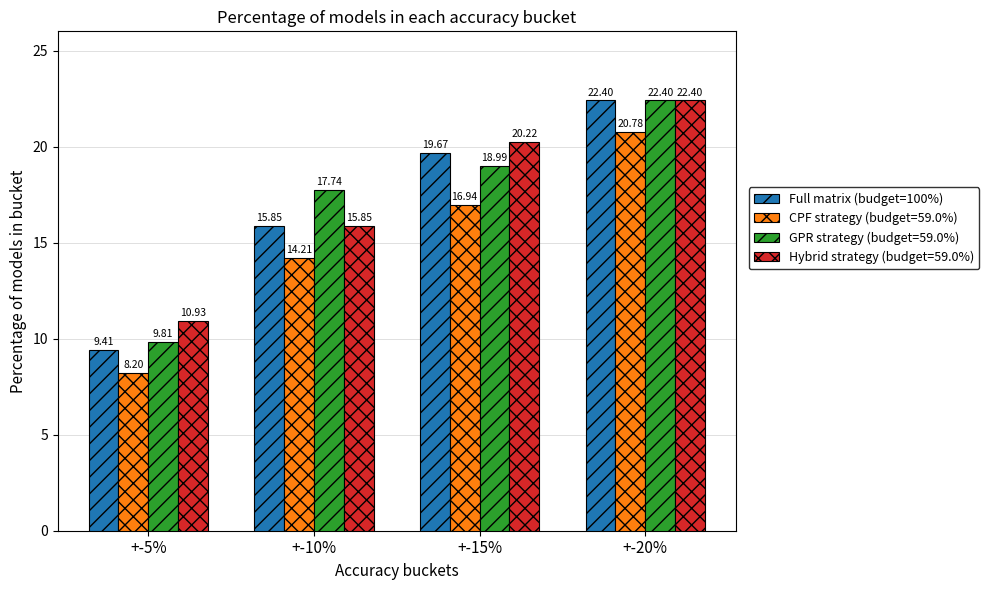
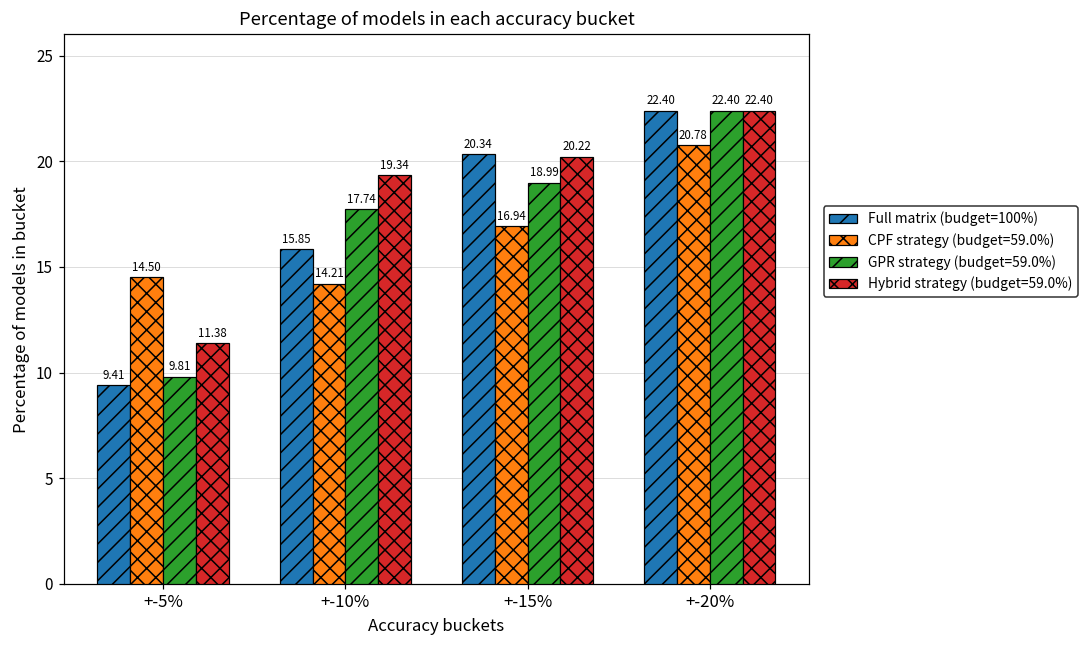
  {
    "Full matrix (budget=100%)": {
      "+-5%": 9.41,
      "+-10%": 15.85,
-     "+-15%": 19.67,
+     "+-15%": 20.34,
      "+-20%": 22.40
    },
    "CPF strategy (budget=59.0%)": {
-     "+-5%": 8.20,
+     "+-5%": 14.50,
      "+-10%": 14.21,
      "+-15%": 16.94,
      "+-20%": 20.78
    },
    "GPR strategy (budget=59.0%)": {
      "+-5%": 9.81,
      "+-10%": 17.74,
      "+-15%": 18.99,
      "+-20%": 22.40
    },
    "Hybrid strategy (budget=59.0%)": {
-     "+-5%": 10.93,
-     "+-10%": 15.85,
+     "+-5%": 11.38,
+     "+-10%": 19.34,
      "+-15%": 20.22,
      "+-20%": 22.40
    }
  }
